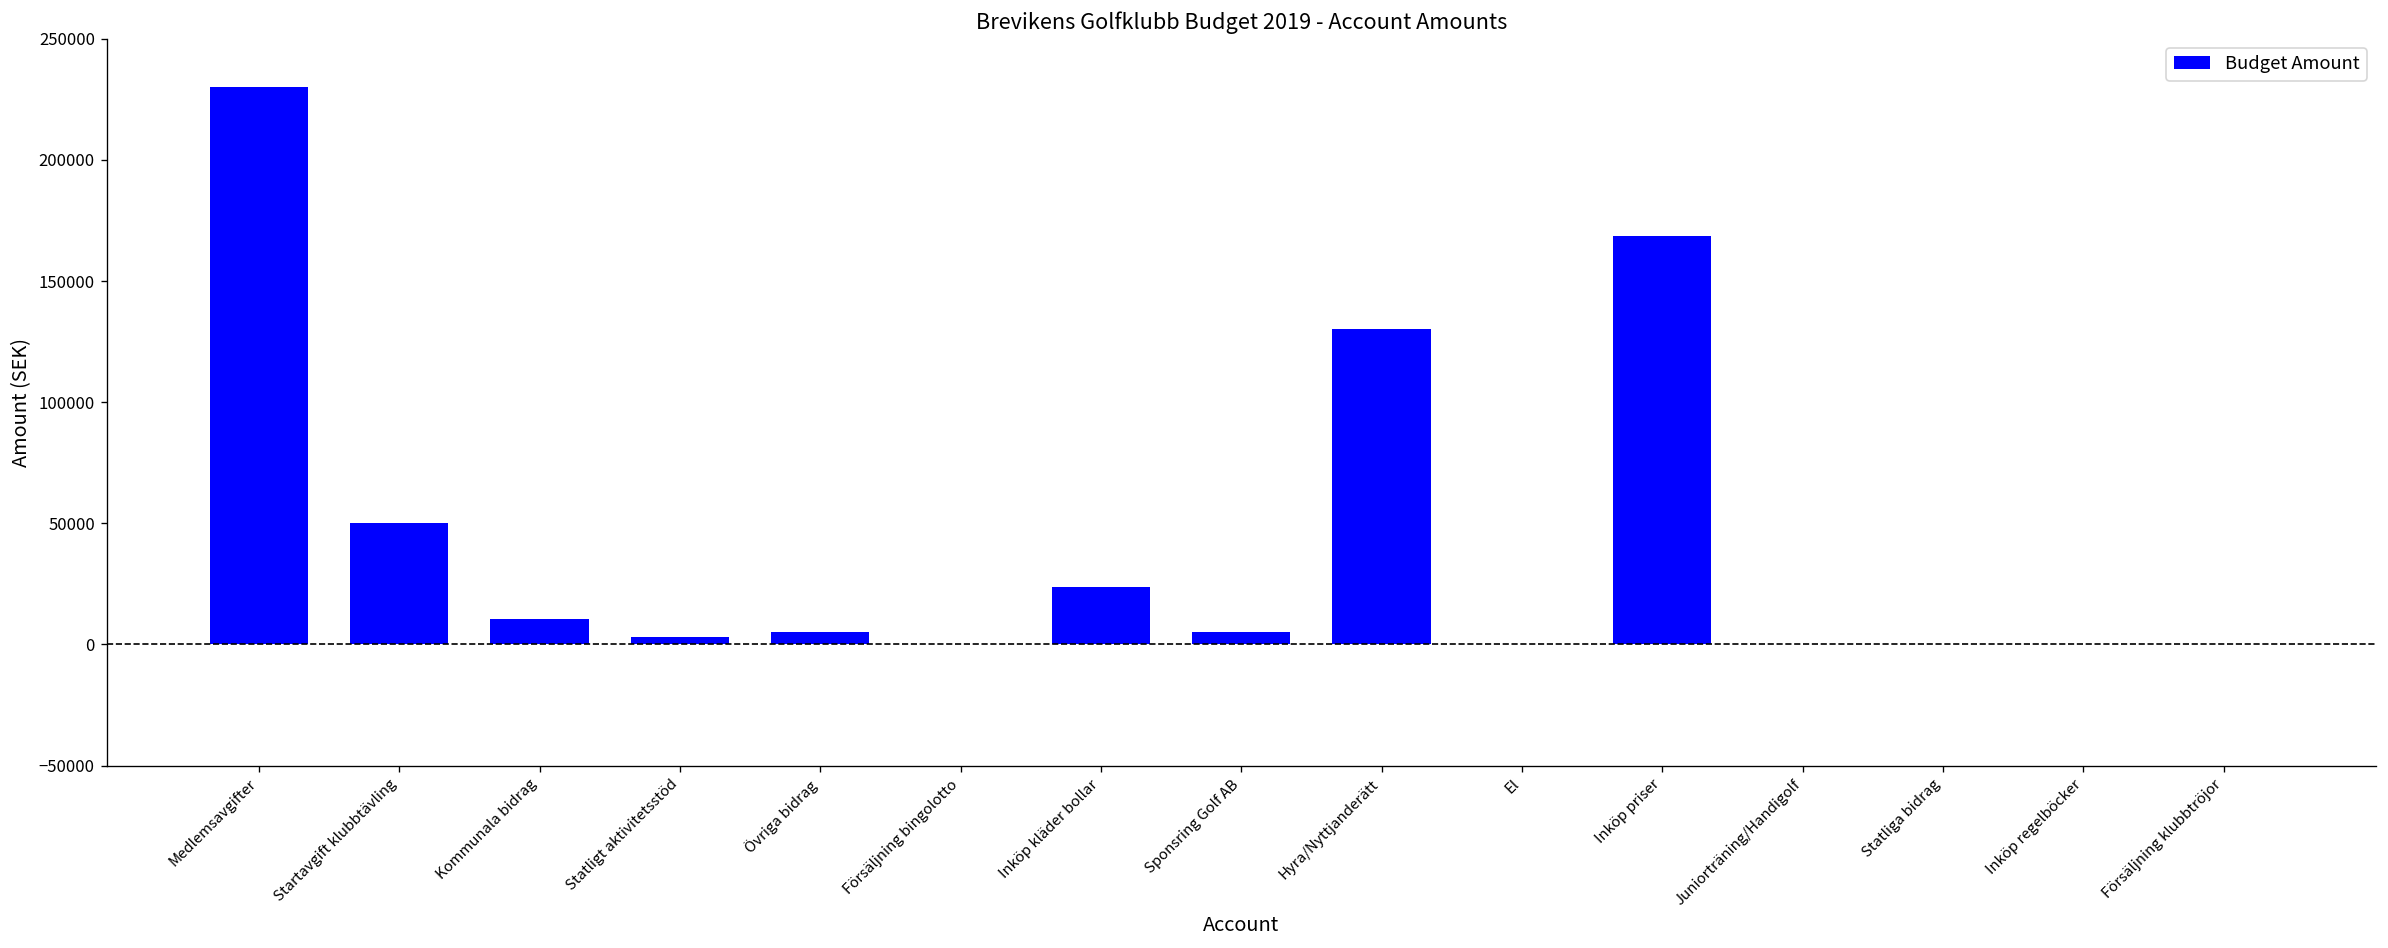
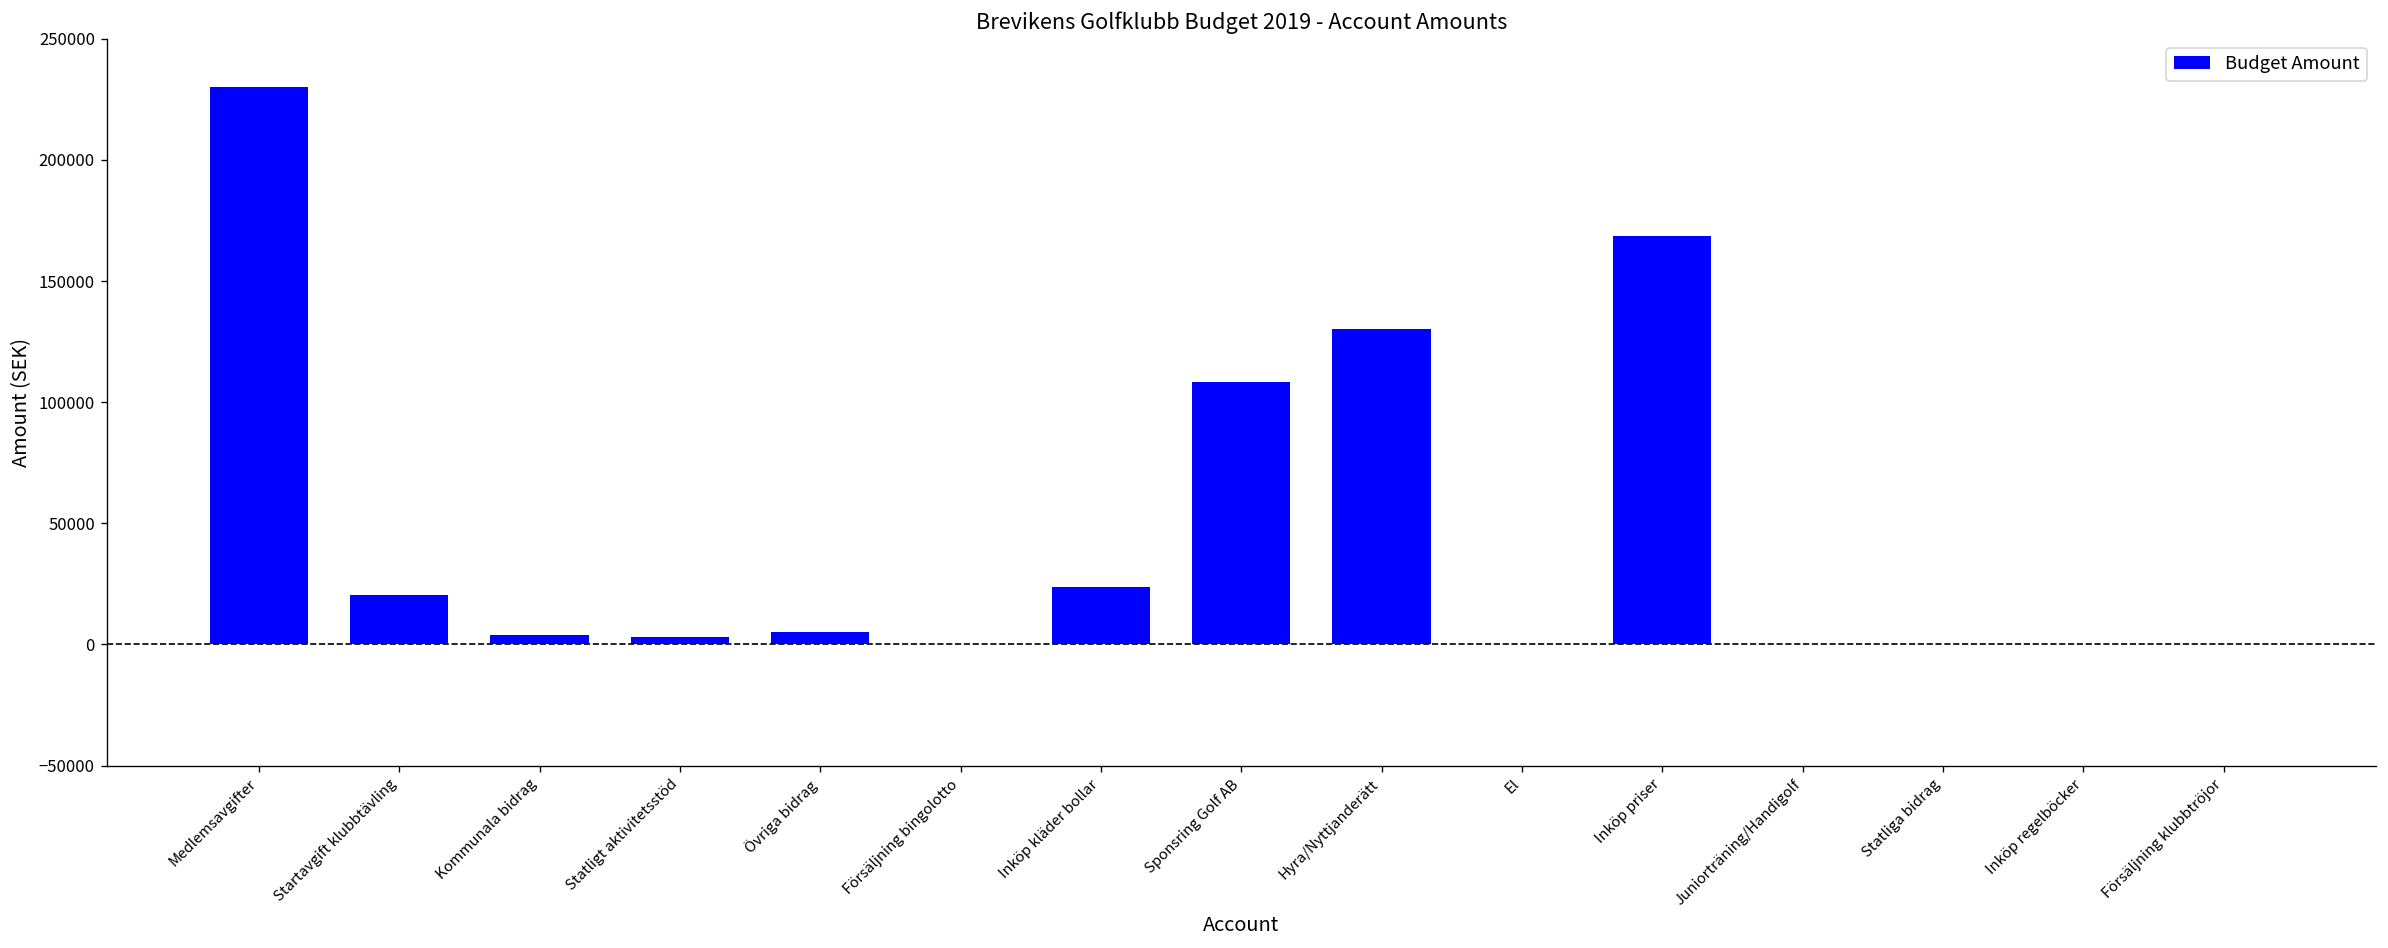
  {
    "Medlemsavgifter": 230000,
-   "Startavgift klubbtävling": 50000,
-   "Kommunala bidrag": 10000,
+   "Startavgift klubbtävling": 20000,
+   "Kommunala bidrag": 4000,
    "Statligt aktivitetsstöd": 3000,
    "Övriga bidrag": 5000,
    "Försäljning bingolotto": 0,
    "Inköp kläder bollar": 24000,
-   "Sponsring Golf AB": 5000,
+   "Sponsring Golf AB": 108000,
    "Hyra/Nyttjanderätt": 130000,
    "El": 0,
    "Inköp priser": 169000,
    "Juniorträning/Handigolf": 0,
    "Statliga bidrag": 0,
    "Inköp regelböcker": 0,
    "Försäljning klubbtröjor": 0
  }
